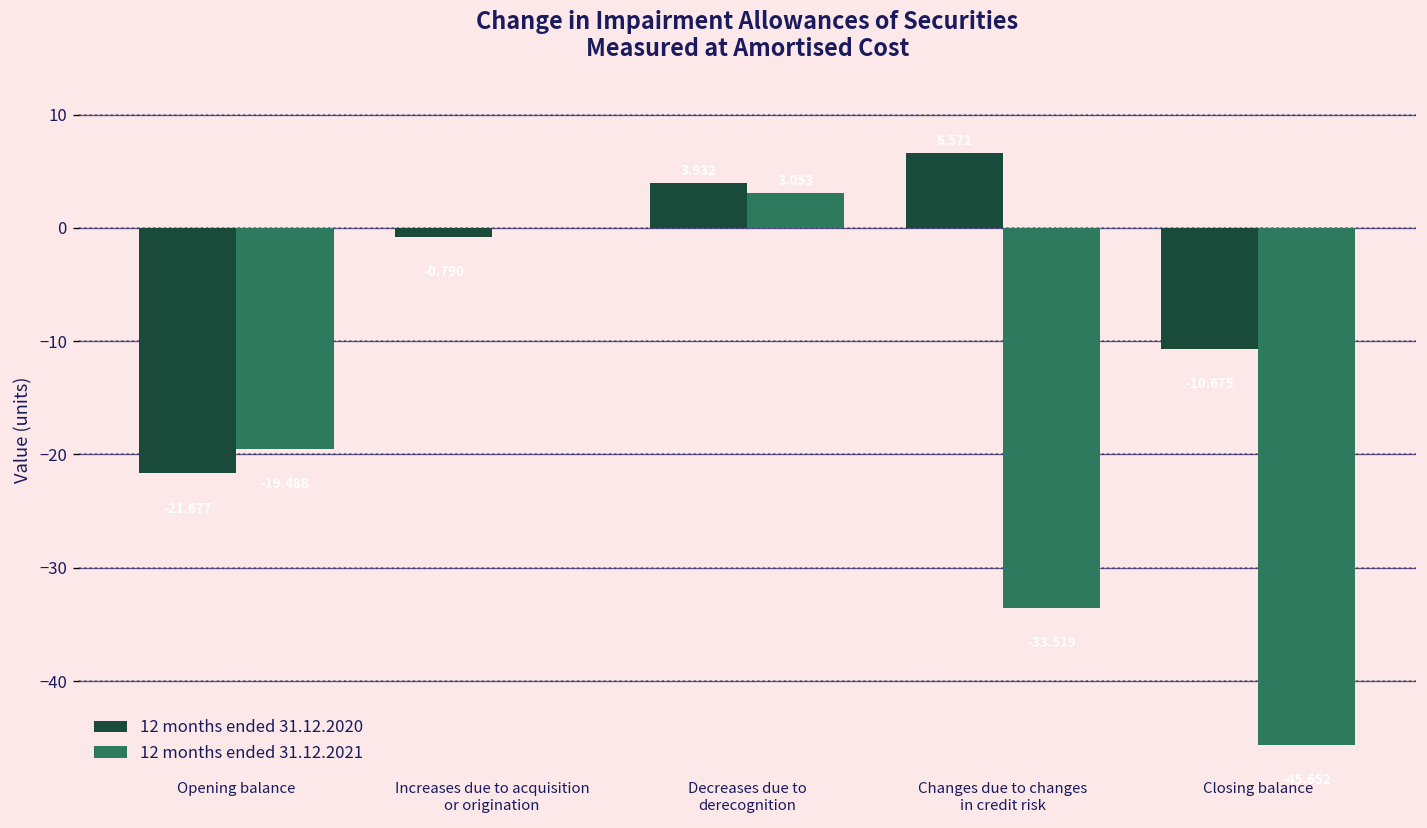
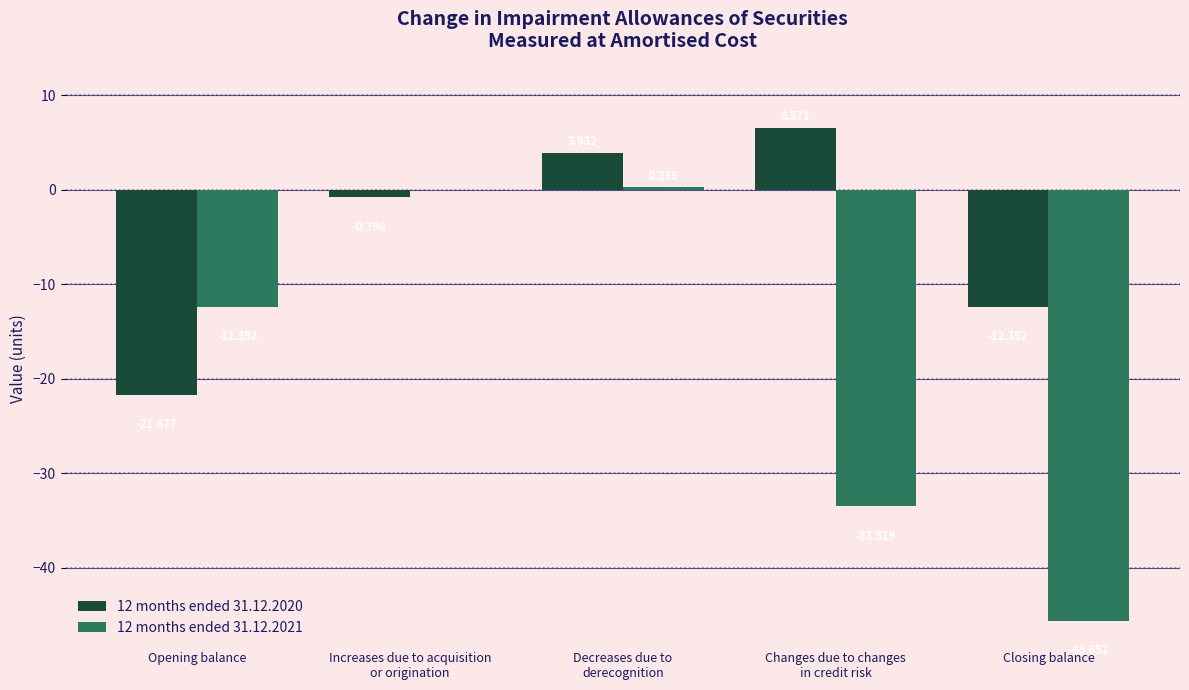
  {
    "12 months ended 31.12.2020": {
      "Opening balance": -22,
      "Increases due to acquisition or origination": -1,
      "Decreases due to derecognition": 4,
      "Changes due to changes in credit risk": 7,
-     "Closing balance": -11
+     "Closing balance": -12
    },
    "12 months ended 31.12.2021": {
-     "Opening balance": -19,
+     "Opening balance": -12,
      "Increases due to acquisition or origination": 0,
-     "Decreases due to derecognition": 3,
+     "Decreases due to derecognition": 0,
      "Changes due to changes in credit risk": -34,
      "Closing balance": -46
    }
  }
